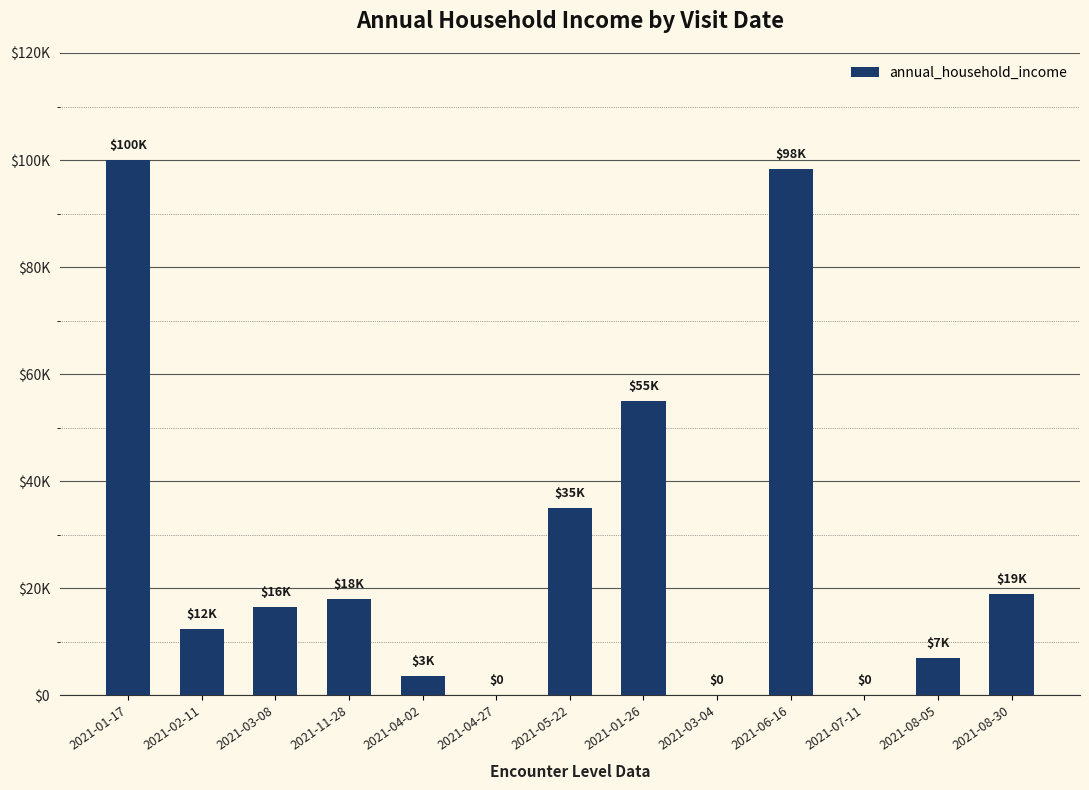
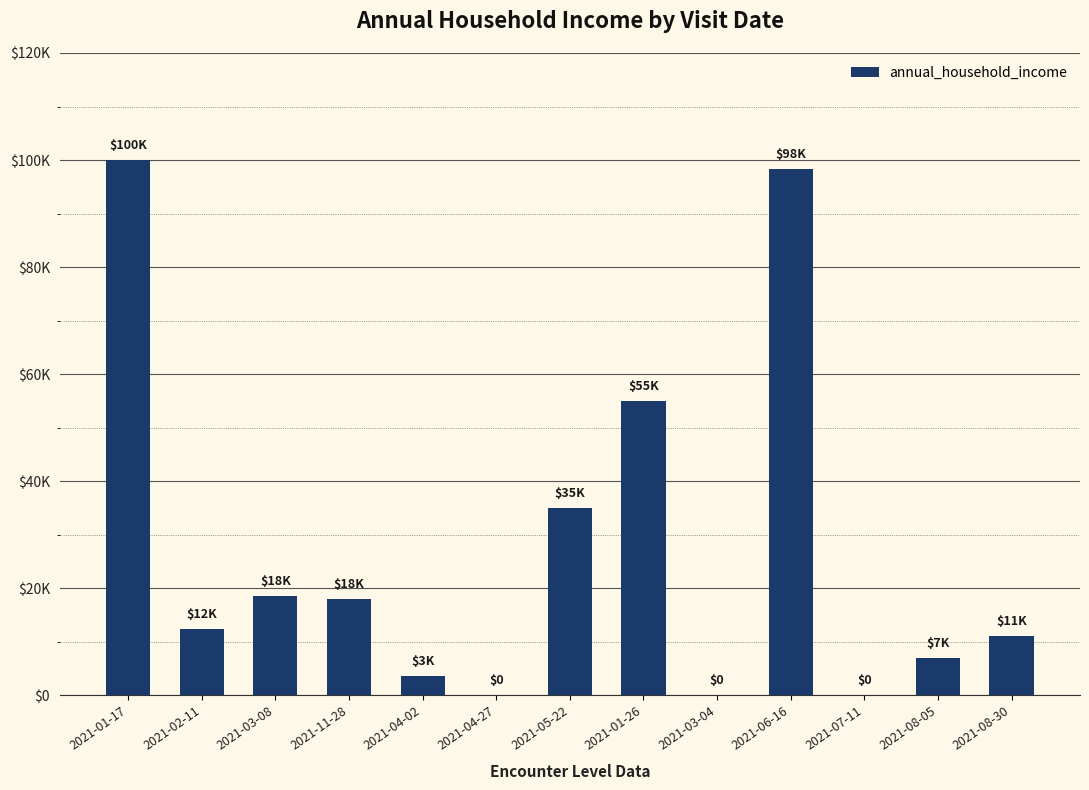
  {
    "2021-01-17": "$100K",
    "2021-02-11": "$12K",
-   "2021-03-08": "$16K",
+   "2021-03-08": "$18K",
    "2021-11-28": "$18K",
    "2021-04-27": "$0",
    "2021-05-22": "$35K",
    "2021-01-26": "$55K",
    "2021-03-04": "$0",
    "2021-06-16": "$98K",
    "2021-07-11": "$0",
    "2021-08-05": "$7K",
-   "2021-08-30": "$19K"
+   "2021-08-30": "$11K"
  }
